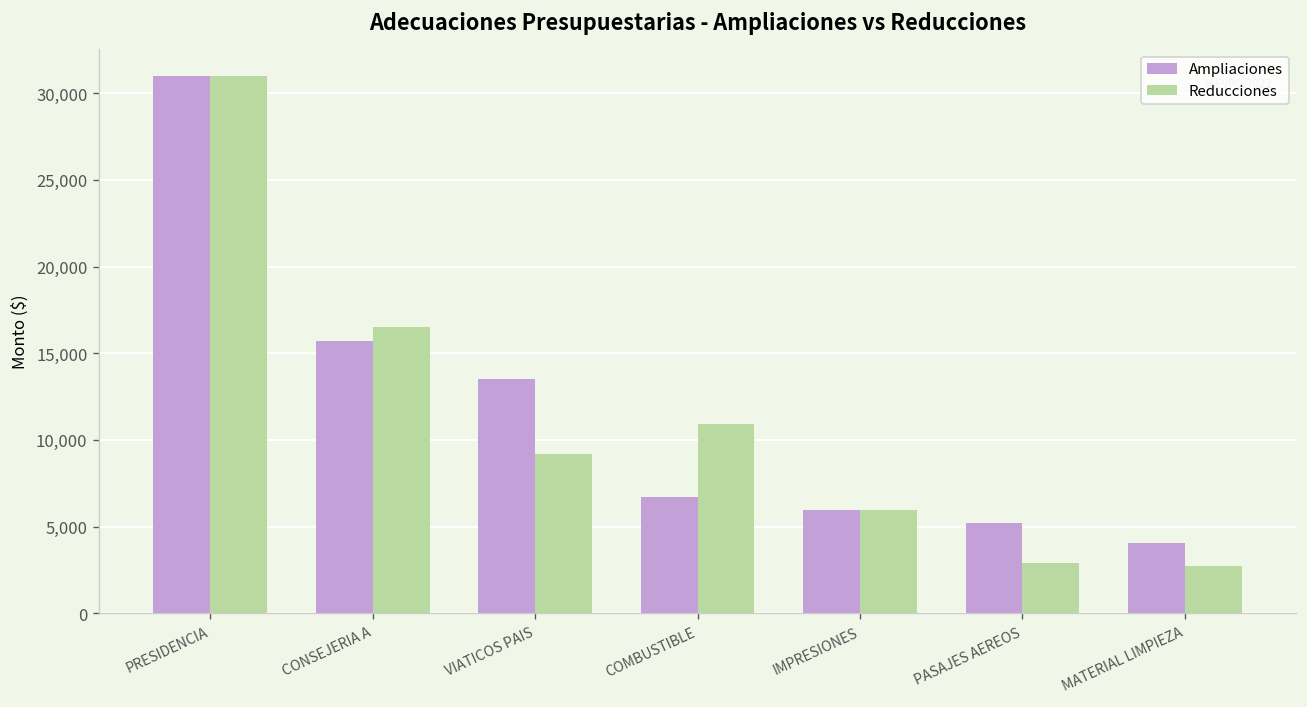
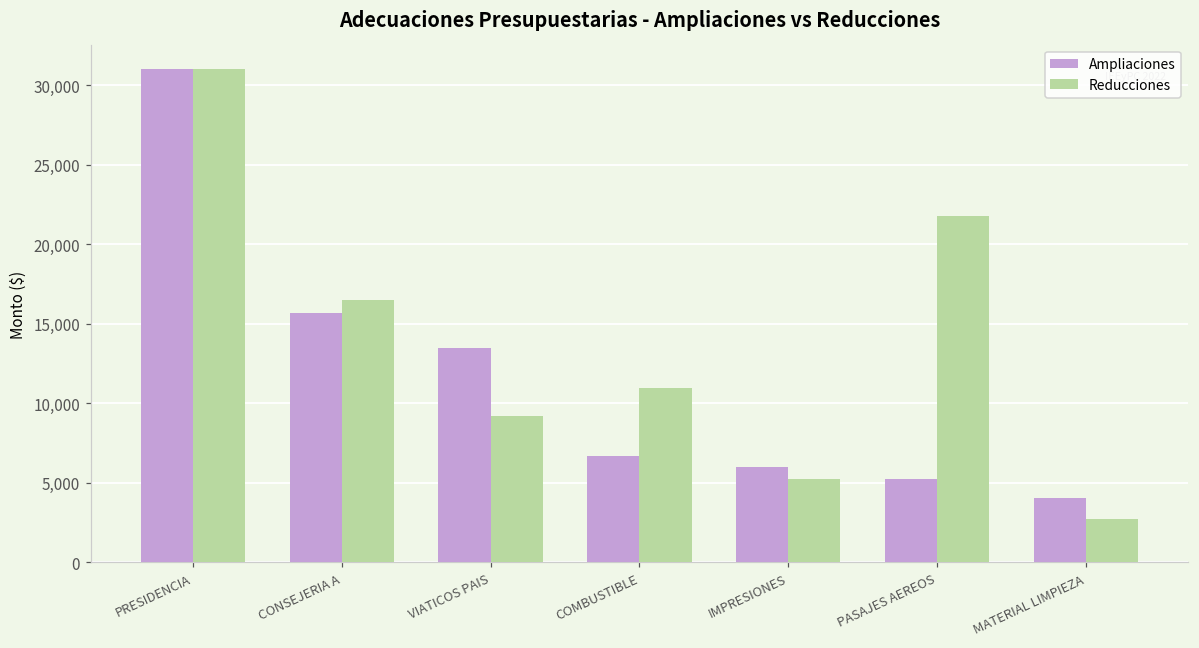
  {
    "Ampliaciones": {
      "PRESIDENCIA": "31,000",
      "CONSEJERIA A": "15,700",
      "VIATICOS PAIS": "13,500",
      "COMBUSTIBLE": "6,700",
      "IMPRESIONES": "6,000",
      "PASAJES AEREOS": "5,200",
      "MATERIAL LIMPIEZA": "4,100"
    },
    "Reducciones": {
      "PRESIDENCIA": "31,000",
      "CONSEJERIA A": "16,500",
      "VIATICOS PAIS": "9,200",
      "COMBUSTIBLE": "10,900",
-     "IMPRESIONES": "6,000",
-     "PASAJES AEREOS": "2,900",
+     "IMPRESIONES": "5,200",
+     "PASAJES AEREOS": "21,800",
      "MATERIAL LIMPIEZA": "2,700"
    }
  }
